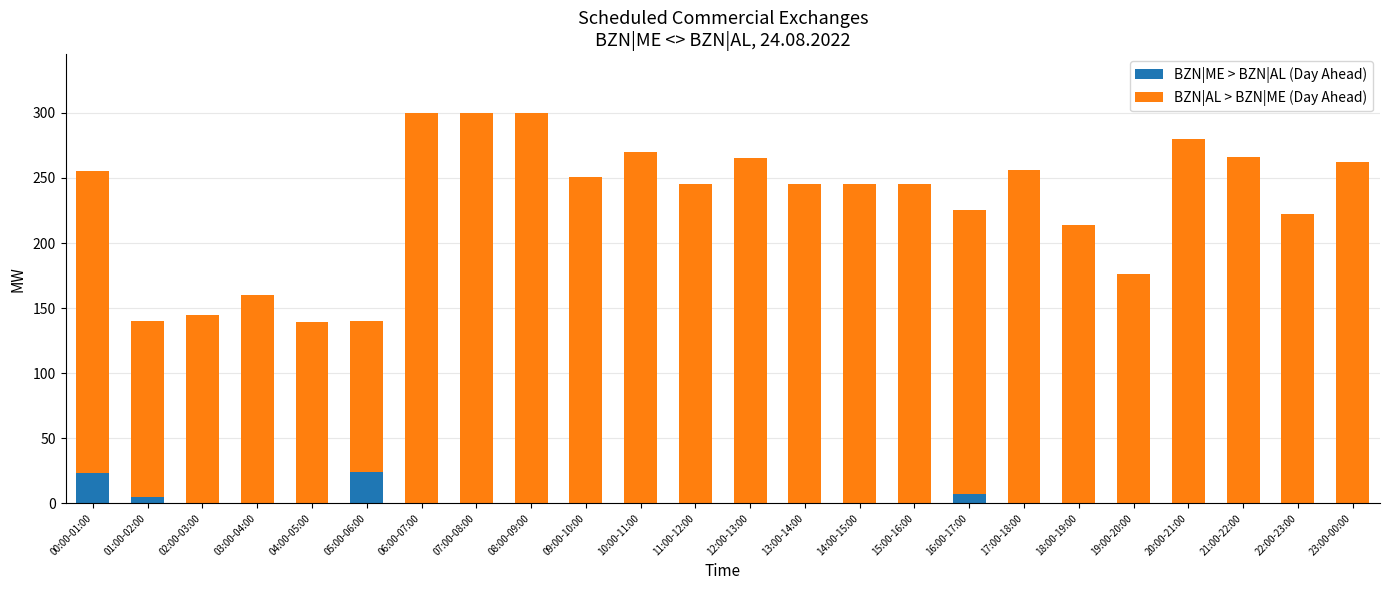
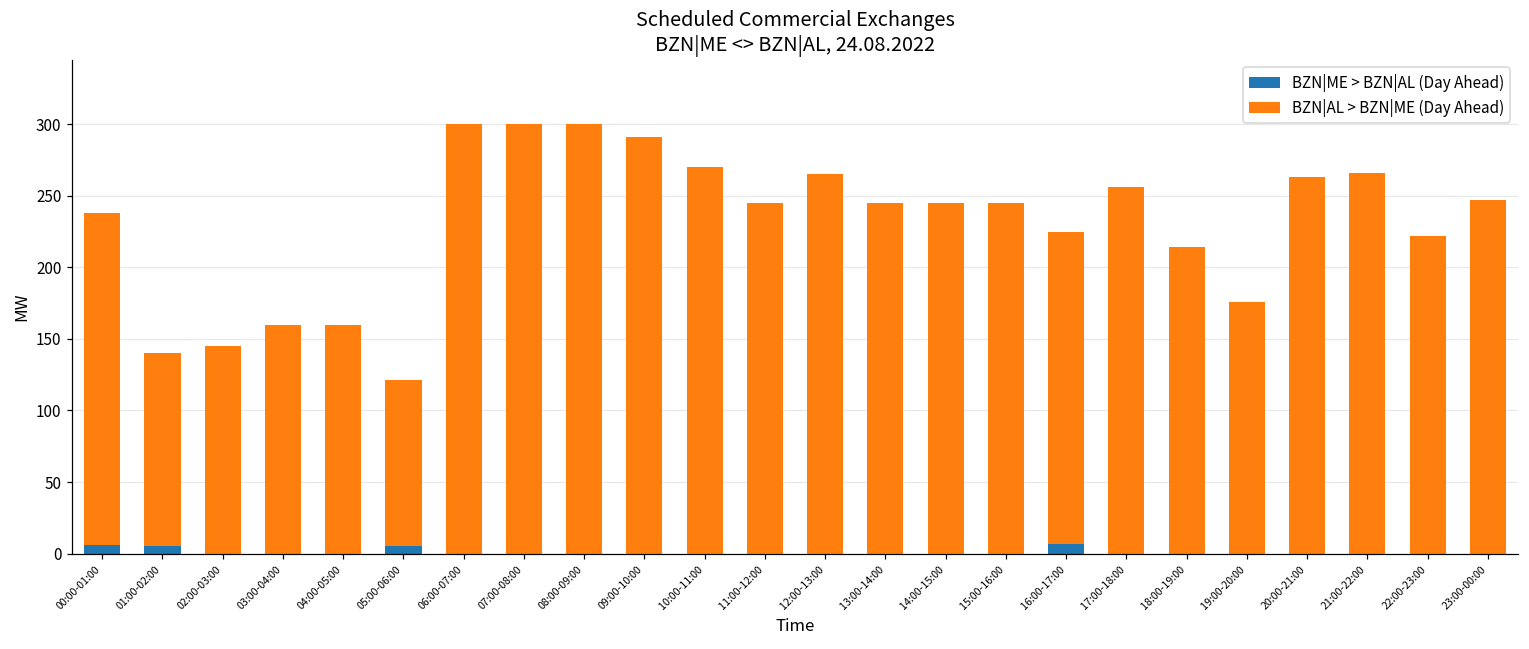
  {
    "BZN|ME > BZN|AL (Day Ahead)": {
-     "00:00-01:00": 23,
+     "00:00-01:00": 6,
      "01:00-02:00": 5,
      "02:00-03:00": 0,
      "03:00-04:00": 0,
      "04:00-05:00": 0,
-     "05:00-06:00": 24,
+     "05:00-06:00": 5,
      "06:00-07:00": 0,
      "07:00-08:00": 0,
      "08:00-09:00": 0,
      "09:00-10:00": 0,
      "10:00-11:00": 0,
      "11:00-12:00": 0,
      "12:00-13:00": 0,
      "13:00-14:00": 0,
      "14:00-15:00": 0,
      "15:00-16:00": 0,
      "16:00-17:00": 7,
      "17:00-18:00": 0,
      "18:00-19:00": 0,
      "19:00-20:00": 0,
      "20:00-21:00": 0,
      "21:00-22:00": 0,
      "22:00-23:00": 0,
      "23:00-00:00": 0
    },
    "BZN|AL > BZN|ME (Day Ahead)": {
      "00:00-01:00": 232,
      "01:00-02:00": 135,
      "02:00-03:00": 145,
      "03:00-04:00": 160,
-     "04:00-05:00": 139,
+     "04:00-05:00": 160,
      "05:00-06:00": 116,
      "06:00-07:00": 300,
      "07:00-08:00": 300,
      "08:00-09:00": 300,
-     "09:00-10:00": 251,
+     "09:00-10:00": 291,
      "10:00-11:00": 270,
      "11:00-12:00": 245,
      "12:00-13:00": 265,
      "13:00-14:00": 245,
      "14:00-15:00": 245,
      "15:00-16:00": 245,
      "16:00-17:00": 218,
      "17:00-18:00": 256,
      "18:00-19:00": 214,
      "19:00-20:00": 176,
-     "20:00-21:00": 280,
+     "20:00-21:00": 263,
      "21:00-22:00": 266,
      "22:00-23:00": 222,
-     "23:00-00:00": 262
+     "23:00-00:00": 247
    }
  }
